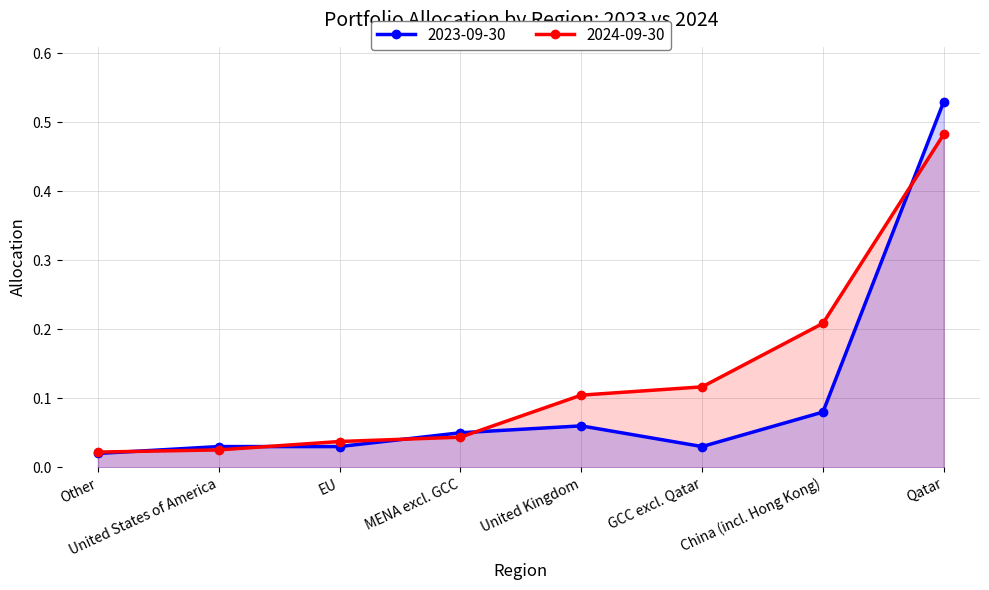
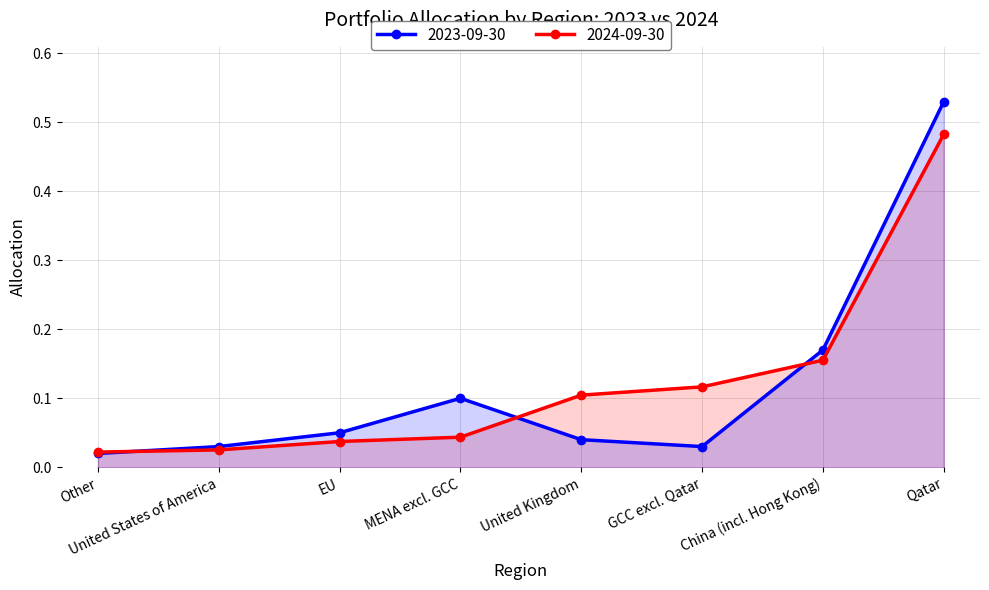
  {
    "2023-09-30": {
      "United States of America": 0.03,
-     "EU": 0.03,
-     "MENA excl. GCC": 0.05,
-     "United Kingdom": 0.06,
+     "EU": 0.05,
+     "MENA excl. GCC": 0.10,
+     "United Kingdom": 0.04,
      "GCC excl. Qatar": 0.03,
-     "China (incl. Hong Kong)": 0.08,
+     "China (incl. Hong Kong)": 0.17,
      "Qatar": 0.53
    },
    "2024-09-30": {
      "United States of America": 0.03,
      "EU": 0.04,
      "MENA excl. GCC": 0.04,
      "United Kingdom": 0.10,
      "GCC excl. Qatar": 0.12,
-     "China (incl. Hong Kong)": 0.21,
+     "China (incl. Hong Kong)": 0.16,
      "Qatar": 0.48
    }
  }
